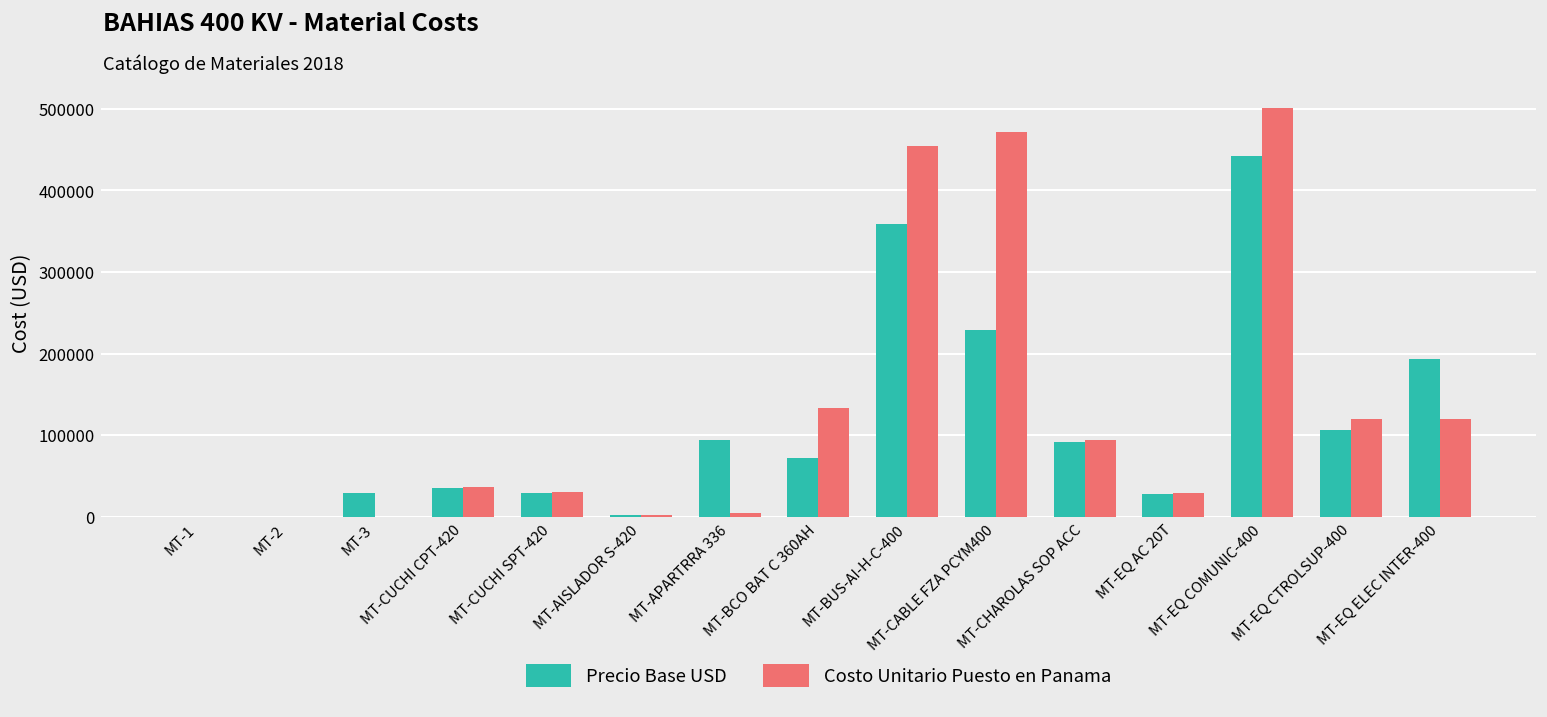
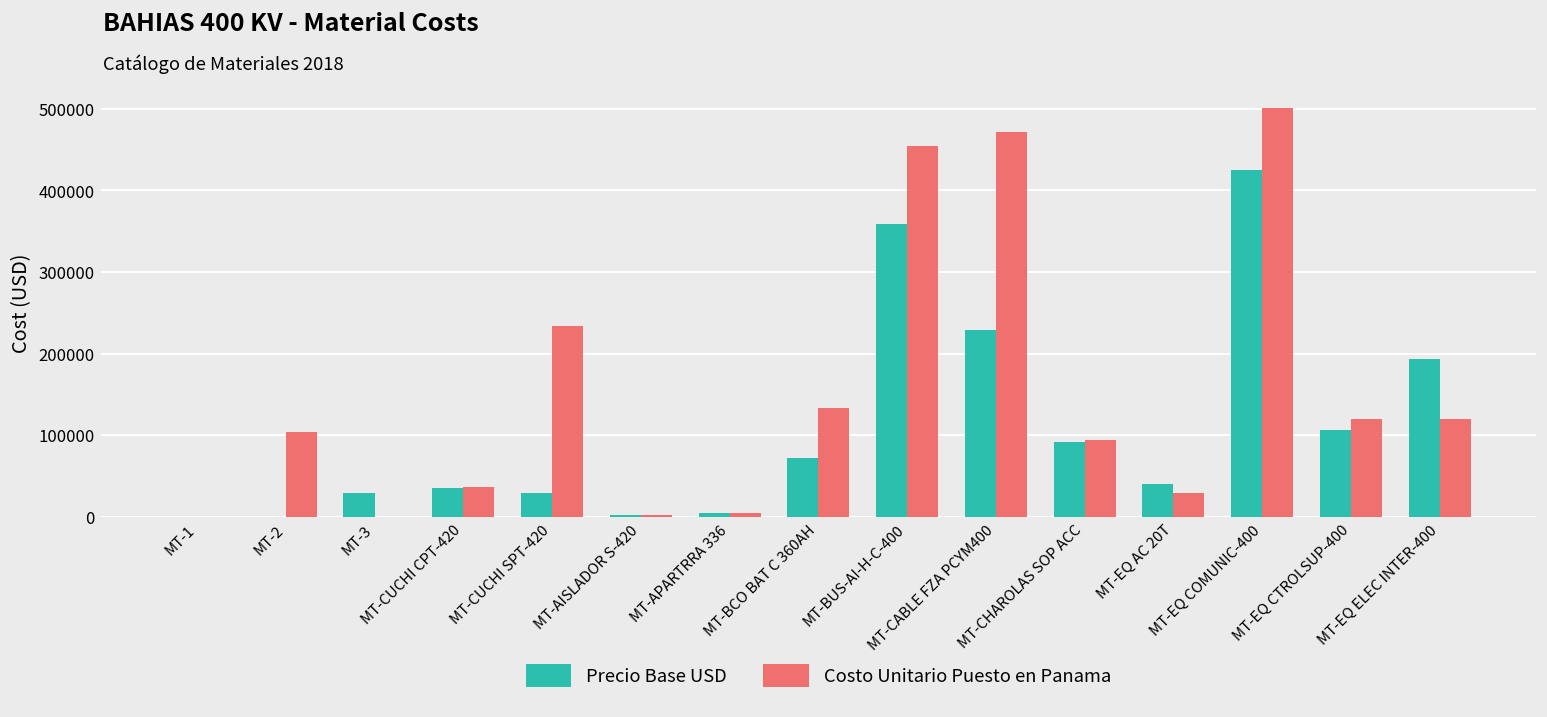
  {
    "Precio Base USD": {
      "MT-3": 30000,
      "MT-CUCHI CPT-420": 40000,
      "MT-CUCHI SPT-420": 30000,
-     "MT-APARTRRA 336": 90000,
+     "MT-APARTRRA 336": 0,
      "MT-BCO BAT C 360AH": 70000,
      "MT-BUS-AI-H-C-400": 360000,
      "MT-CABLE FZA PCYM400": 230000,
      "MT-CHAROLAS SOP ACC": 90000,
-     "MT-EQ AC 20T": 30000,
-     "MT-EQ COMUNIC-400": 440000,
+     "MT-EQ AC 20T": 40000,
+     "MT-EQ COMUNIC-400": 430000,
      "MT-EQ CTROLSUP-400": 110000,
      "MT-EQ ELEC INTER-400": 190000
    },
    "Costo Unitario Puesto en Panama": {
-     "MT-2": 0,
+     "MT-2": 100000,
      "MT-CUCHI CPT-420": 40000,
-     "MT-CUCHI SPT-420": 30000,
+     "MT-CUCHI SPT-420": 230000,
      "MT-APARTRRA 336": 10000,
      "MT-BCO BAT C 360AH": 130000,
      "MT-BUS-AI-H-C-400": 450000,
      "MT-CABLE FZA PCYM400": 470000,
      "MT-CHAROLAS SOP ACC": 90000,
      "MT-EQ AC 20T": 30000,
      "MT-EQ COMUNIC-400": 500000,
      "MT-EQ CTROLSUP-400": 120000,
      "MT-EQ ELEC INTER-400": 120000
    }
  }
